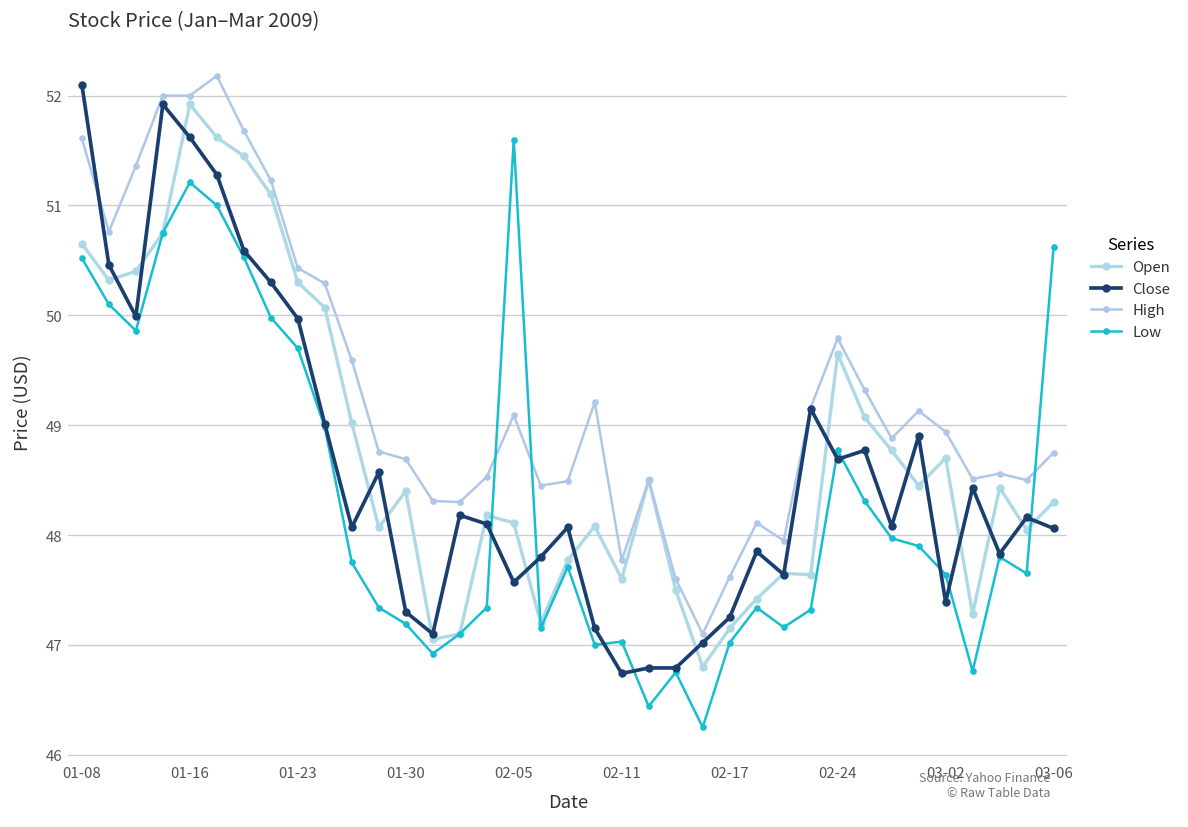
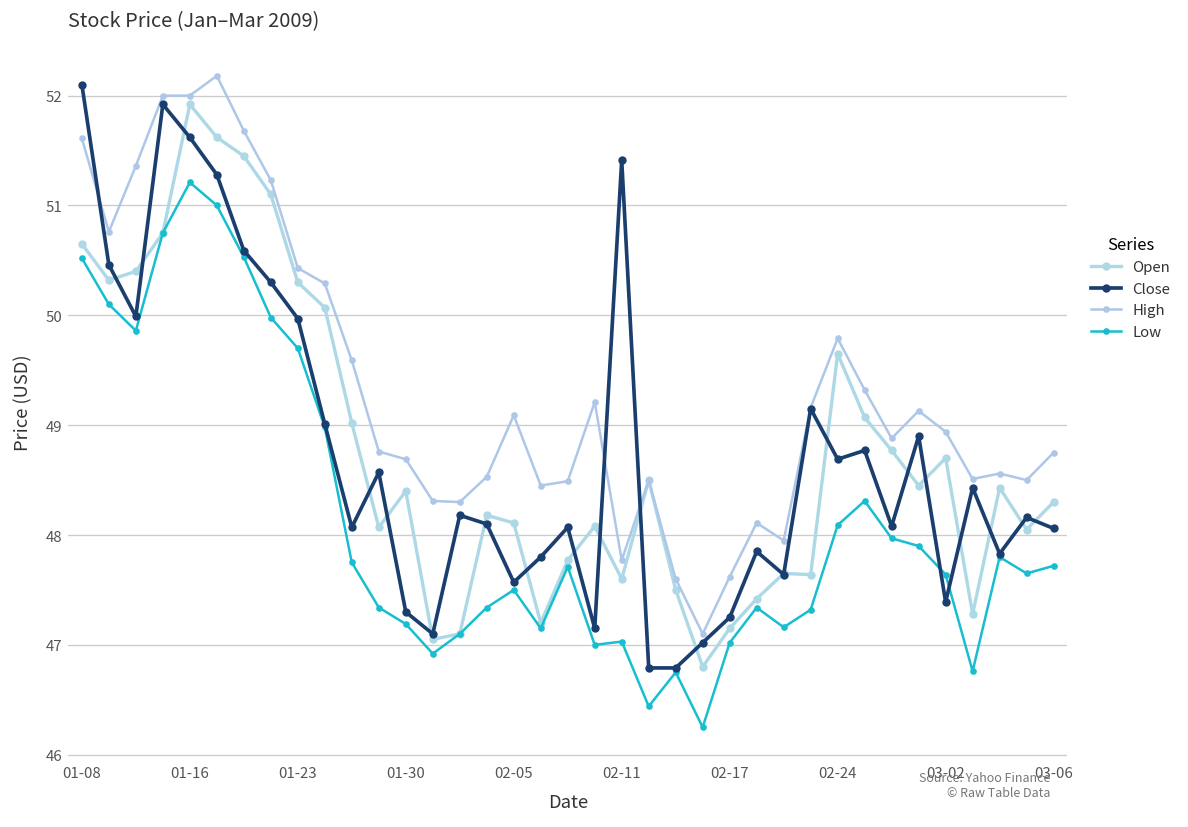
  {
    "Close": {
      "01-08": 52.1,
      "01-16": 51.6,
      "01-23": 50.0,
      "01-30": 47.3,
      "02-05": 47.6,
-     "02-11": 46.7,
+     "02-11": 51.4,
      "02-17": 47.3,
      "02-24": 48.7,
      "03-02": 47.4,
      "03-06": 48.1
    },
    "Low": {
      "01-08": 50.5,
      "01-16": 51.2,
      "01-23": 49.7,
      "01-30": 47.2,
-     "02-05": 51.6,
+     "02-05": 47.5,
      "02-11": 47.0,
      "02-17": 47.0,
-     "02-24": 48.8,
+     "02-24": 48.1,
      "03-02": 47.6,
-     "03-06": 50.6
+     "03-06": 47.7
    }
  }
